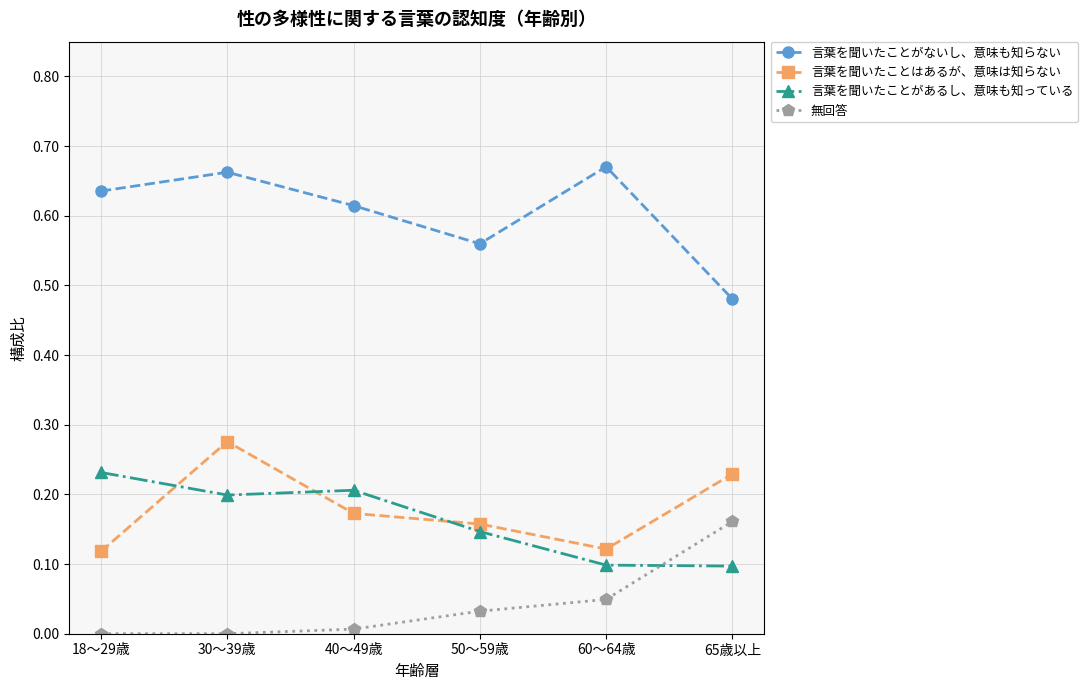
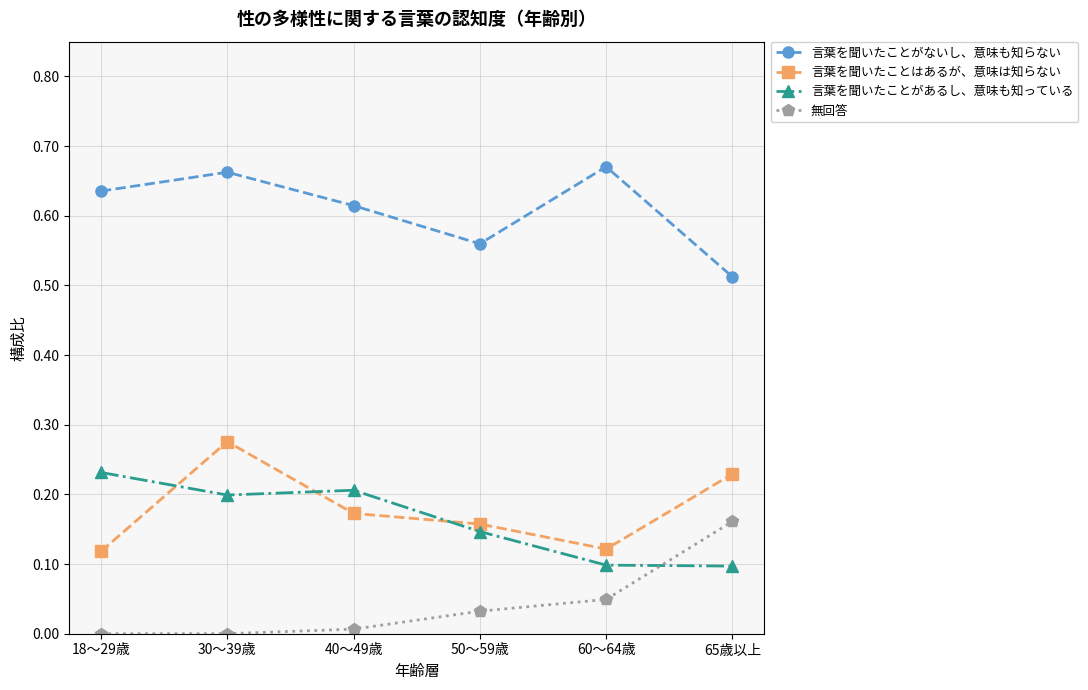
  {
    "言葉を聞いたことがないし、意味も知らない": {
      "18～29歳": 0.64,
      "30～39歳": 0.66,
      "40～49歳": 0.61,
      "50～59歳": 0.56,
      "60～64歳": 0.67,
-     "65歳以上": 0.48
+     "65歳以上": 0.51
    },
    "言葉を聞いたことはあるが、意味は知らない": {
      "18～29歳": 0.12,
      "30～39歳": 0.28,
      "40～49歳": 0.17,
      "50～59歳": 0.16,
      "60～64歳": 0.12,
      "65歳以上": 0.23
    },
    "言葉を聞いたことがあるし、意味も知っている": {
      "18～29歳": 0.23,
      "30～39歳": 0.20,
      "40～49歳": 0.21,
      "50～59歳": 0.15,
      "60～64歳": 0.10,
      "65歳以上": 0.10
    },
    "無回答": {
      "18～29歳": 0.00,
      "30～39歳": 0.00,
      "40～49歳": 0.01,
      "50～59歳": 0.03,
      "60～64歳": 0.05,
      "65歳以上": 0.16
    }
  }
